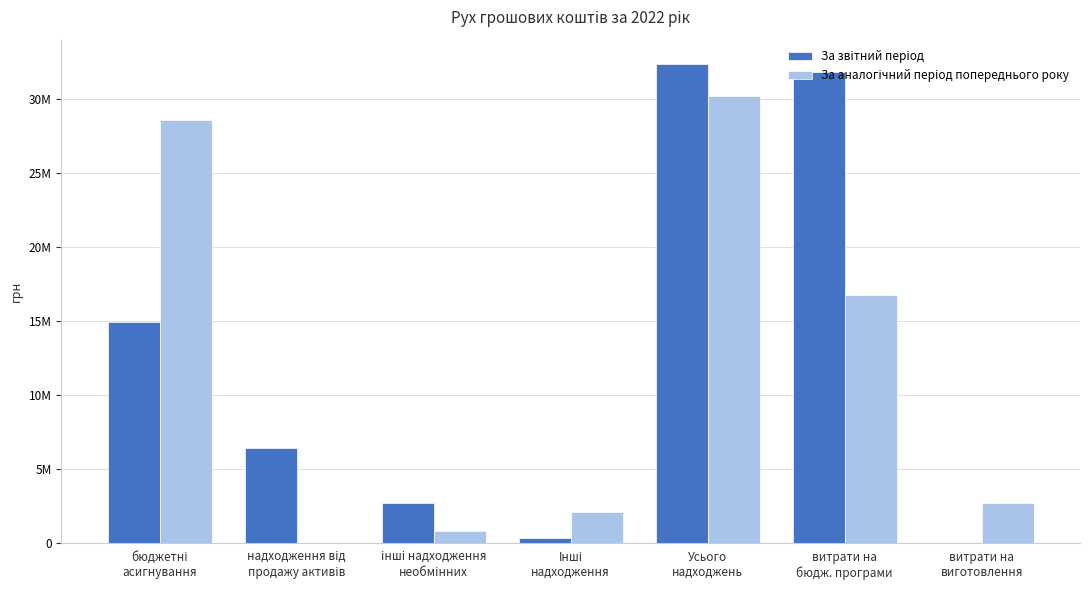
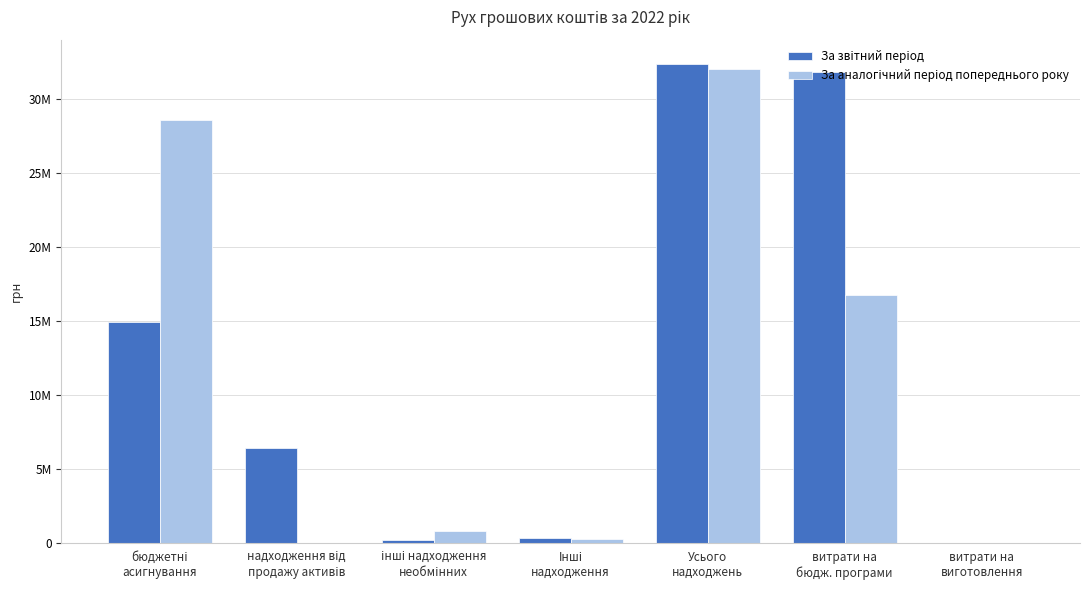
  {
    "За звітний період": {
      "бюджетні асигнування": 14900000,
      "надходження від продажу активів": 6400000,
-     "інші надходження необмінних": 2700000,
+     "інші надходження необмінних": 200000,
      "Інші надходження": 300000,
      "Усього надходжень": 32400000,
      "витрати на бюдж. програми": 31800000
    },
    "За аналогічний період попереднього року": {
      "бюджетні асигнування": 28600000,
      "надходження від продажу активів": 0,
      "інші надходження необмінних": 800000,
-     "Інші надходження": 2100000,
-     "Усього надходжень": 30200000,
+     "Інші надходження": 200000,
+     "Усього надходжень": 32000000,
      "витрати на бюдж. програми": 16800000,
-     "витрати на виготовлення": 2700000
+     "витрати на виготовлення": 0
    }
  }
